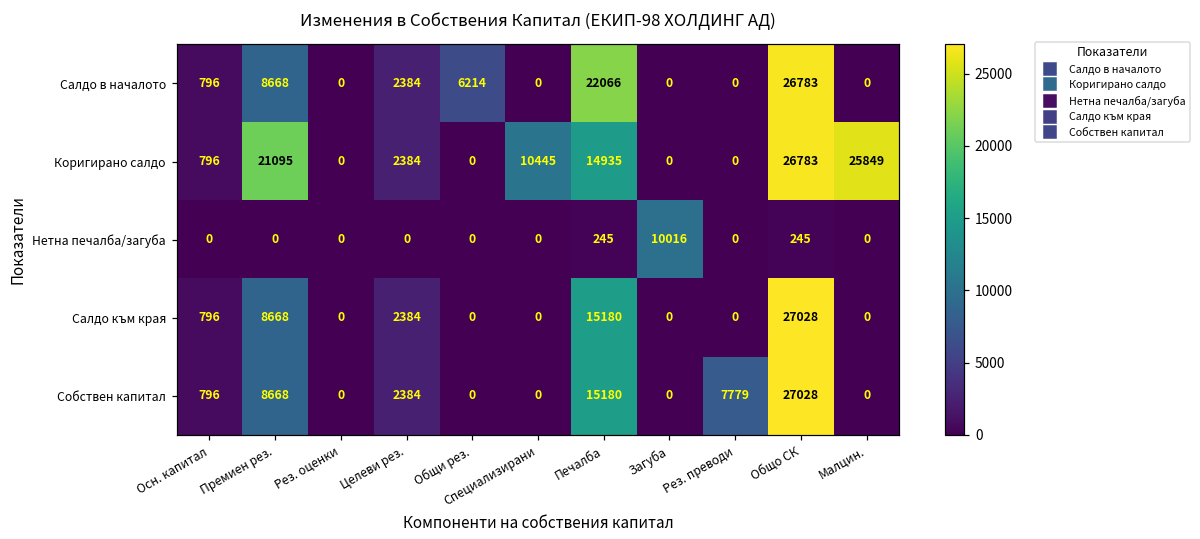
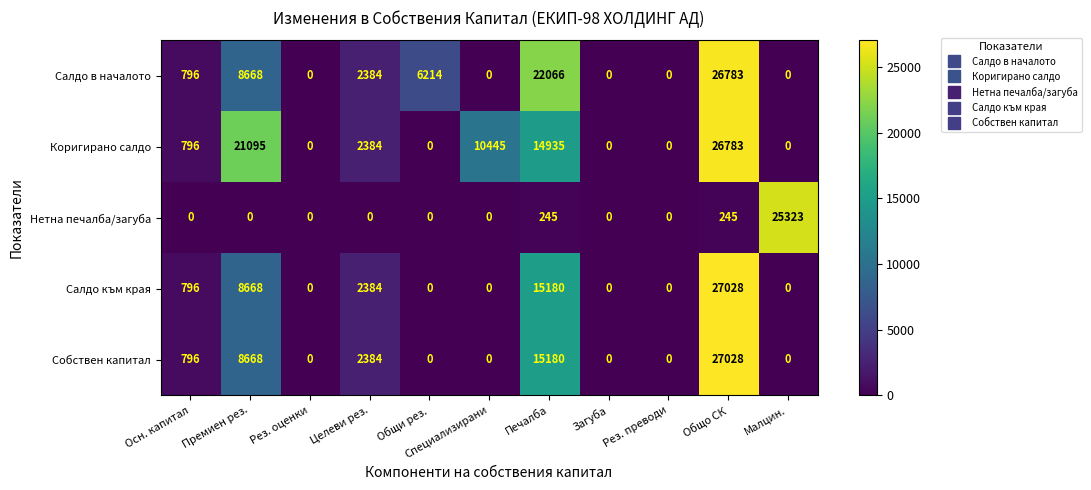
  {
    "Салдо в началото": {
      "Осн. капитал": 796,
      "Премиен рез.": 8668,
      "Рез. оценки": 0,
      "Целеви рез.": 2384,
      "Общи рез.": 6214,
      "Специализирани": 0,
      "Печалба": 22066,
      "Загуба": 0,
      "Рез. преводи": 0,
      "Общо СК": 26783,
      "Малцин.": 0
    },
    "Коригирано салдо": {
      "Осн. капитал": 796,
      "Премиен рез.": 21095,
      "Рез. оценки": 0,
      "Целеви рез.": 2384,
      "Общи рез.": 0,
      "Специализирани": 10445,
      "Печалба": 14935,
      "Загуба": 0,
      "Рез. преводи": 0,
      "Общо СК": 26783,
-     "Малцин.": 25849
+     "Малцин.": 0
    },
    "Нетна печалба/загуба": {
      "Осн. капитал": 0,
      "Премиен рез.": 0,
      "Рез. оценки": 0,
      "Целеви рез.": 0,
      "Общи рез.": 0,
      "Специализирани": 0,
      "Печалба": 245,
-     "Загуба": 10016,
+     "Загуба": 0,
      "Рез. преводи": 0,
      "Общо СК": 245,
-     "Малцин.": 0
+     "Малцин.": 25323
    },
    "Салдо към края": {
      "Осн. капитал": 796,
      "Премиен рез.": 8668,
      "Рез. оценки": 0,
      "Целеви рез.": 2384,
      "Общи рез.": 0,
      "Специализирани": 0,
      "Печалба": 15180,
      "Загуба": 0,
      "Рез. преводи": 0,
      "Общо СК": 27028,
      "Малцин.": 0
    },
    "Собствен капитал": {
      "Осн. капитал": 796,
      "Премиен рез.": 8668,
      "Рез. оценки": 0,
      "Целеви рез.": 2384,
      "Общи рез.": 0,
      "Специализирани": 0,
      "Печалба": 15180,
      "Загуба": 0,
-     "Рез. преводи": 7779,
+     "Рез. преводи": 0,
      "Общо СК": 27028,
      "Малцин.": 0
    }
  }
